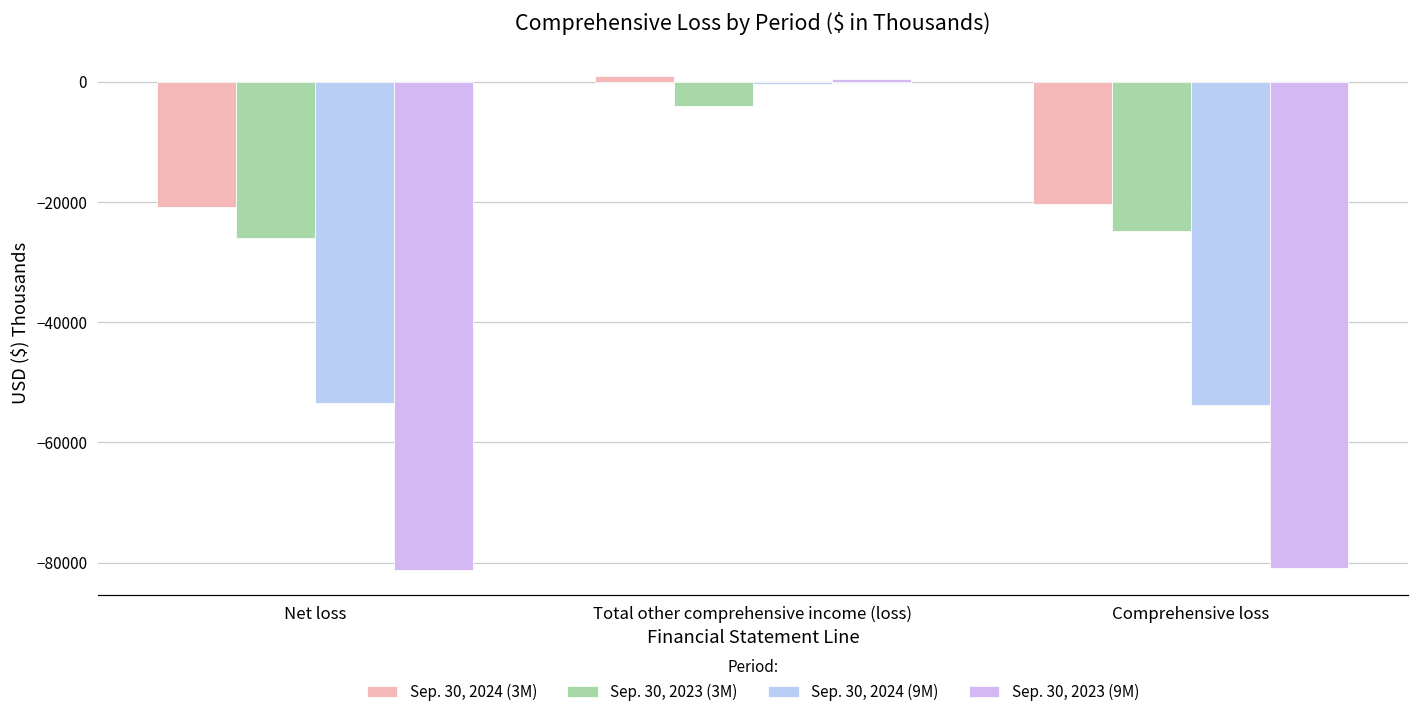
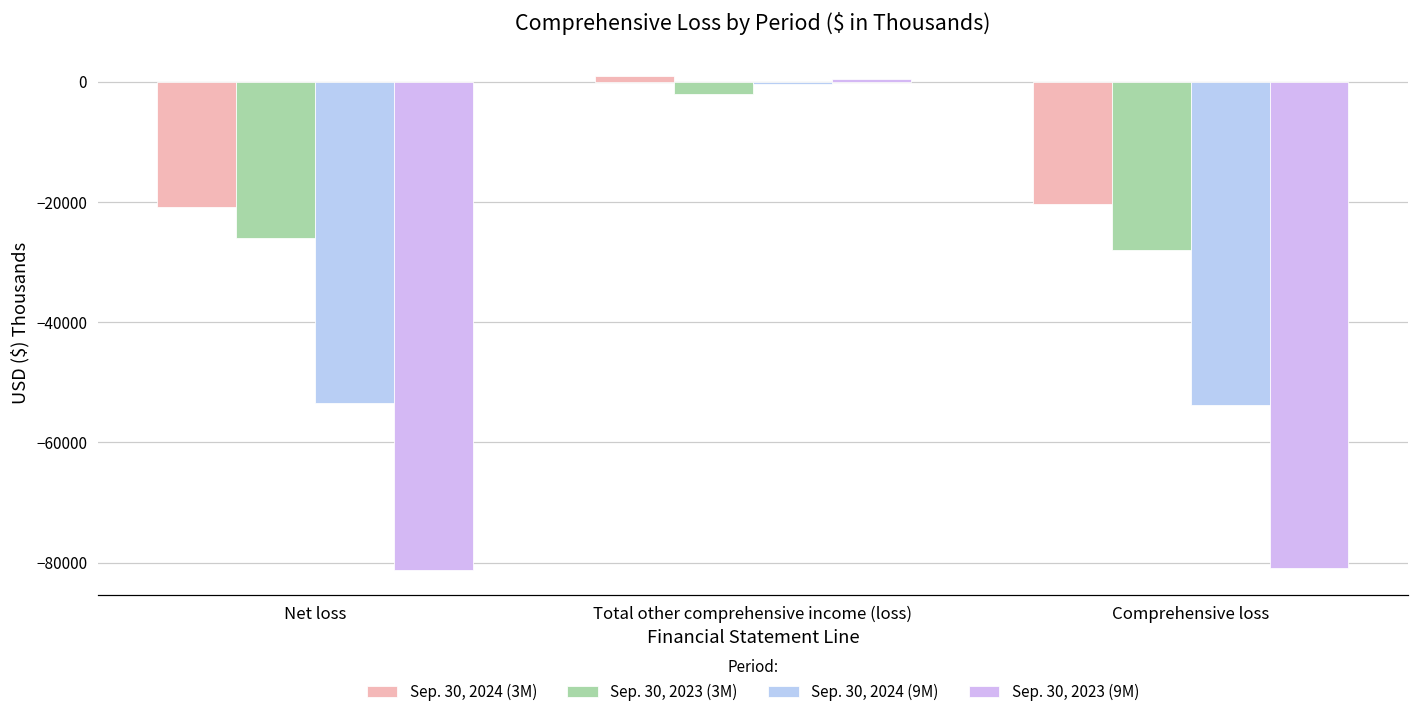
  {
    "Sep. 30, 2024 (3M)": {
      "Net loss": -21000,
      "Total other comprehensive income (loss)": 1000,
      "Comprehensive loss": -20000
    },
    "Sep. 30, 2023 (3M)": {
      "Net loss": -26000,
-     "Total other comprehensive income (loss)": -4000,
-     "Comprehensive loss": -25000
+     "Total other comprehensive income (loss)": -2000,
+     "Comprehensive loss": -28000
    }
  }
